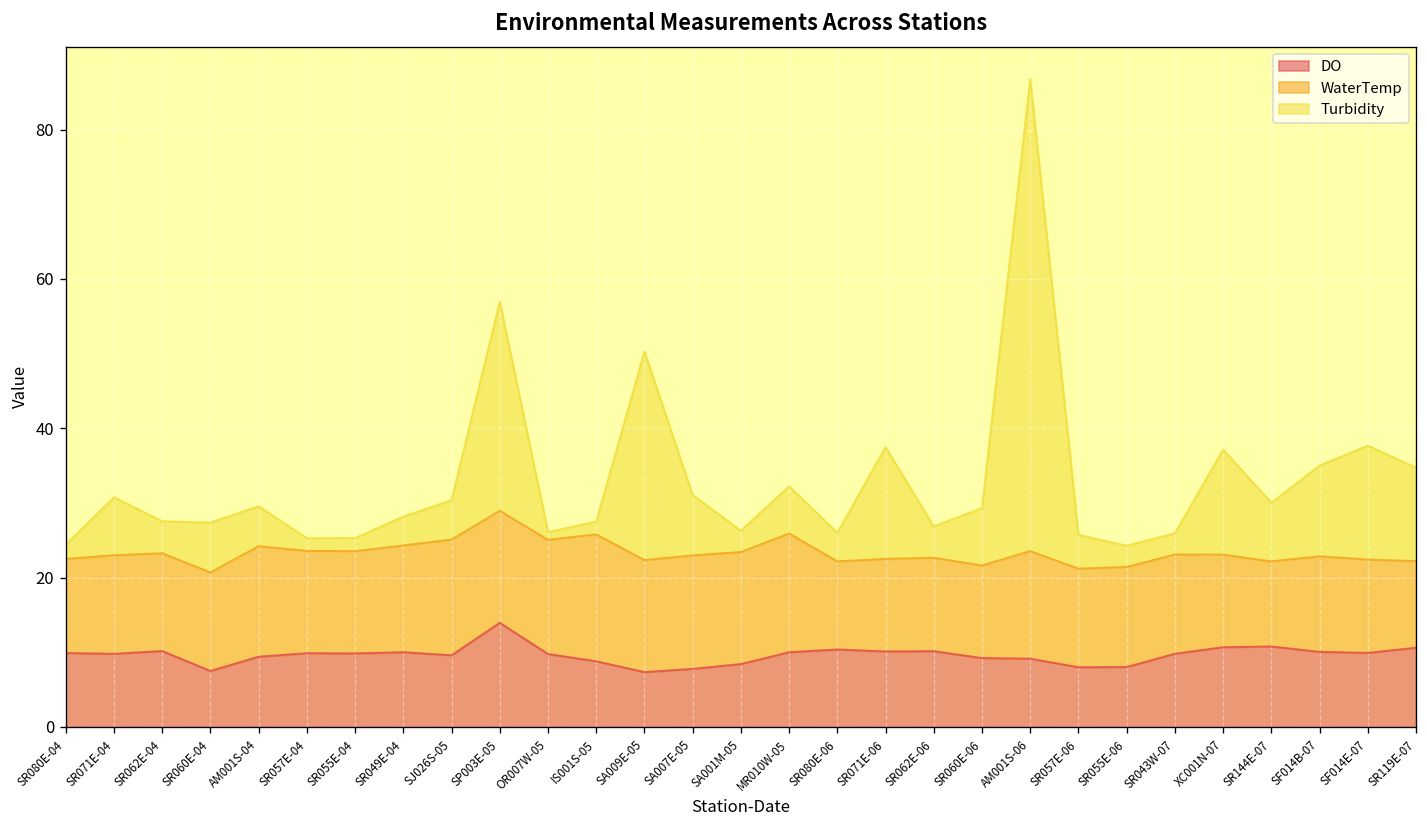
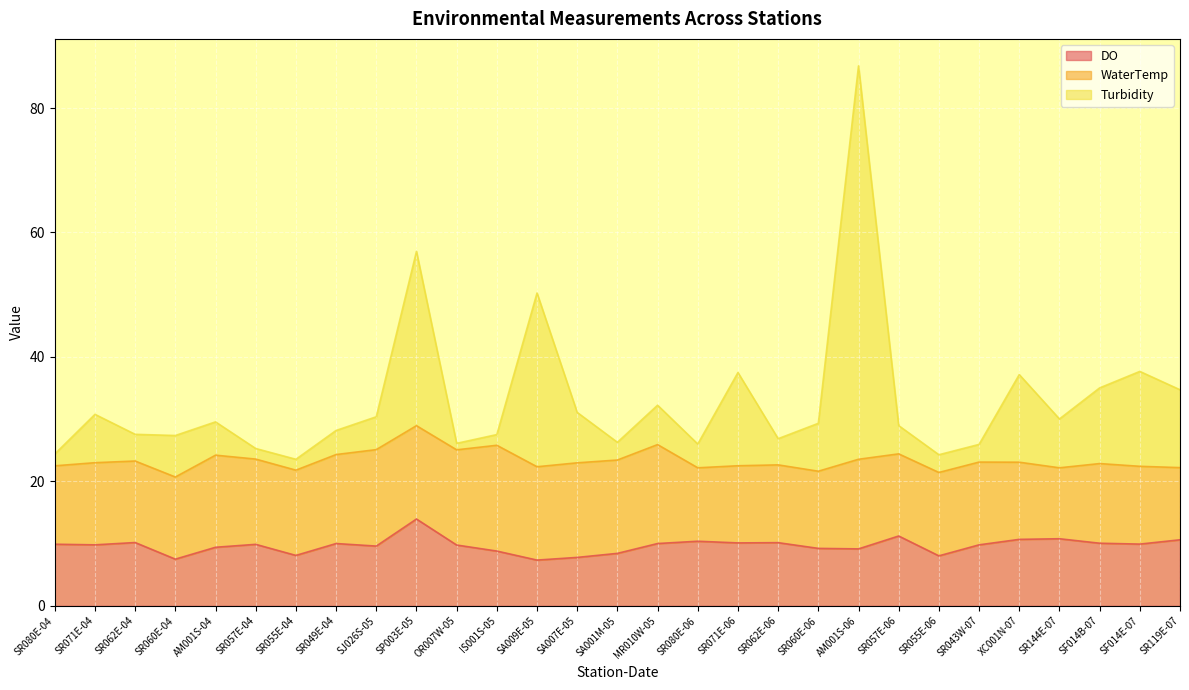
  {
    "DO": {
      "SR080E-04": 10,
      "SR071E-04": 10,
      "SR062E-04": 10,
      "SR060E-04": 8,
      "AM001S-04": 9,
      "SR057E-04": 10,
-     "SR055E-04": 10,
+     "SR055E-04": 8,
      "SR049E-04": 10,
      "SJ026S-05": 10,
      "SP003E-05": 14,
      "OR007W-05": 10,
      "IS001S-05": 9,
      "SA009E-05": 7,
      "SA007E-05": 8,
      "SA001M-05": 8,
      "MR010W-05": 10,
      "SR080E-06": 10,
      "SR071E-06": 10,
      "SR062E-06": 10,
      "SR060E-06": 9,
      "AM001S-06": 9,
-     "SR057E-06": 8,
+     "SR057E-06": 11,
      "SR055E-06": 8,
      "SR043W-07": 10,
      "XC001N-07": 11,
      "SR144E-07": 11,
      "SF014B-07": 10,
      "SF014E-07": 10,
      "SR119E-07": 11
    }
  }
